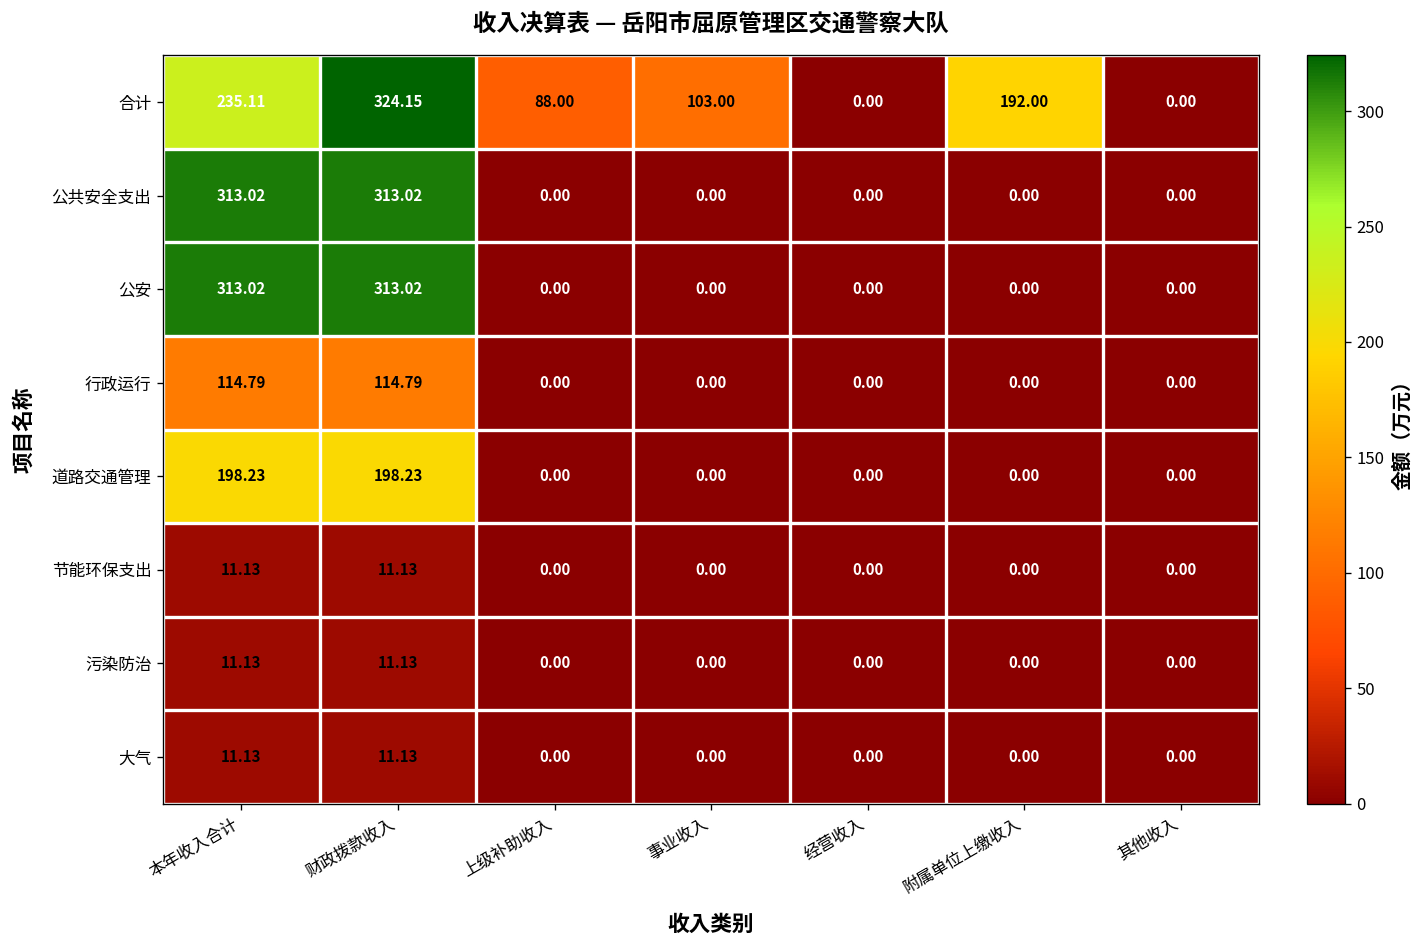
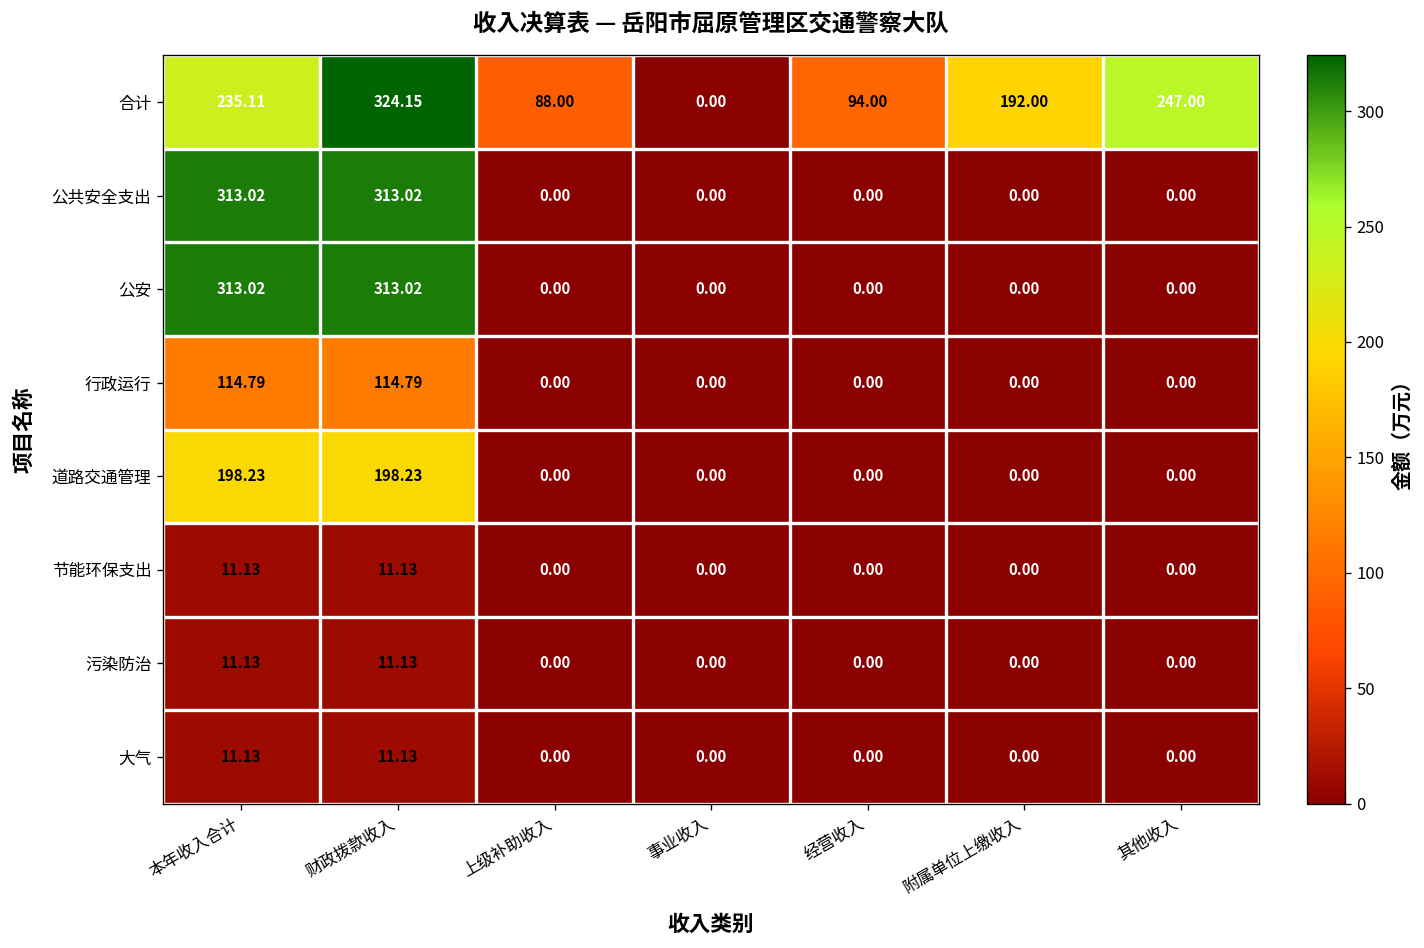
  {
    "合计": {
      "本年收入合计": 235.11,
      "财政拨款收入": 324.15,
      "上级补助收入": 88.00,
-     "事业收入": 103.00,
-     "经营收入": 0.00,
+     "事业收入": 0.00,
+     "经营收入": 94.00,
      "附属单位上缴收入": 192.00,
-     "其他收入": 0.00
+     "其他收入": 247.00
    },
    "公共安全支出": {
      "本年收入合计": 313.02,
      "财政拨款收入": 313.02,
      "上级补助收入": 0.00,
      "事业收入": 0.00,
      "经营收入": 0.00,
      "附属单位上缴收入": 0.00,
      "其他收入": 0.00
    },
    "公安": {
      "本年收入合计": 313.02,
      "财政拨款收入": 313.02,
      "上级补助收入": 0.00,
      "事业收入": 0.00,
      "经营收入": 0.00,
      "附属单位上缴收入": 0.00,
      "其他收入": 0.00
    },
    "行政运行": {
      "本年收入合计": 114.79,
      "财政拨款收入": 114.79,
      "上级补助收入": 0.00,
      "事业收入": 0.00,
      "经营收入": 0.00,
      "附属单位上缴收入": 0.00,
      "其他收入": 0.00
    },
    "道路交通管理": {
      "本年收入合计": 198.23,
      "财政拨款收入": 198.23,
      "上级补助收入": 0.00,
      "事业收入": 0.00,
      "经营收入": 0.00,
      "附属单位上缴收入": 0.00,
      "其他收入": 0.00
    },
    "节能环保支出": {
      "本年收入合计": 11.13,
      "财政拨款收入": 11.13,
      "上级补助收入": 0.00,
      "事业收入": 0.00,
      "经营收入": 0.00,
      "附属单位上缴收入": 0.00,
      "其他收入": 0.00
    },
    "污染防治": {
      "本年收入合计": 11.13,
      "财政拨款收入": 11.13,
      "上级补助收入": 0.00,
      "事业收入": 0.00,
      "经营收入": 0.00,
      "附属单位上缴收入": 0.00,
      "其他收入": 0.00
    },
    "大气": {
      "本年收入合计": 11.13,
      "财政拨款收入": 11.13,
      "上级补助收入": 0.00,
      "事业收入": 0.00,
      "经营收入": 0.00,
      "附属单位上缴收入": 0.00,
      "其他收入": 0.00
    }
  }
